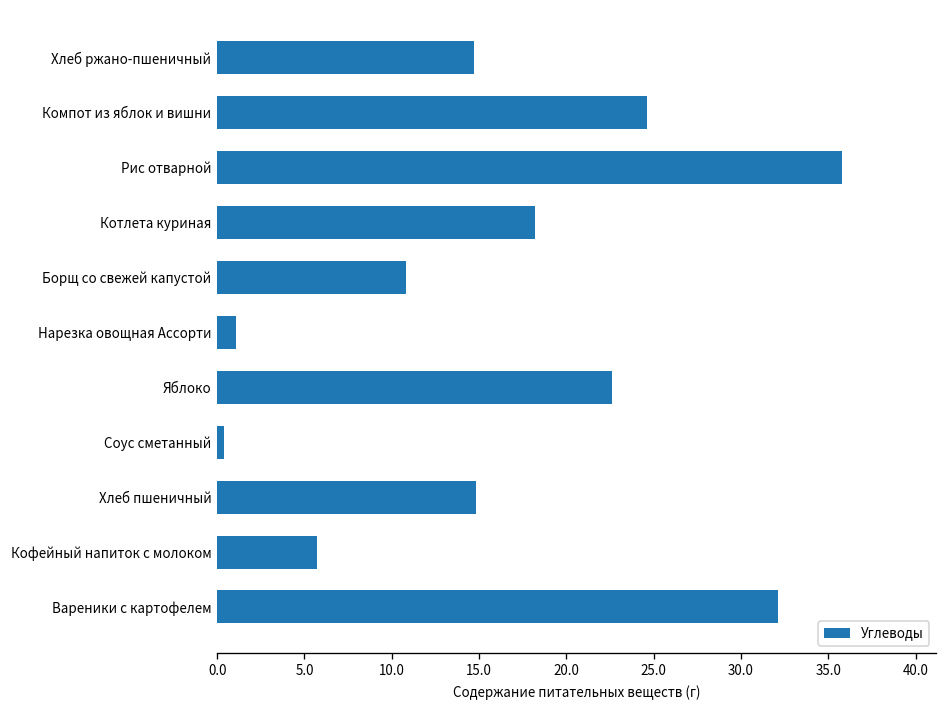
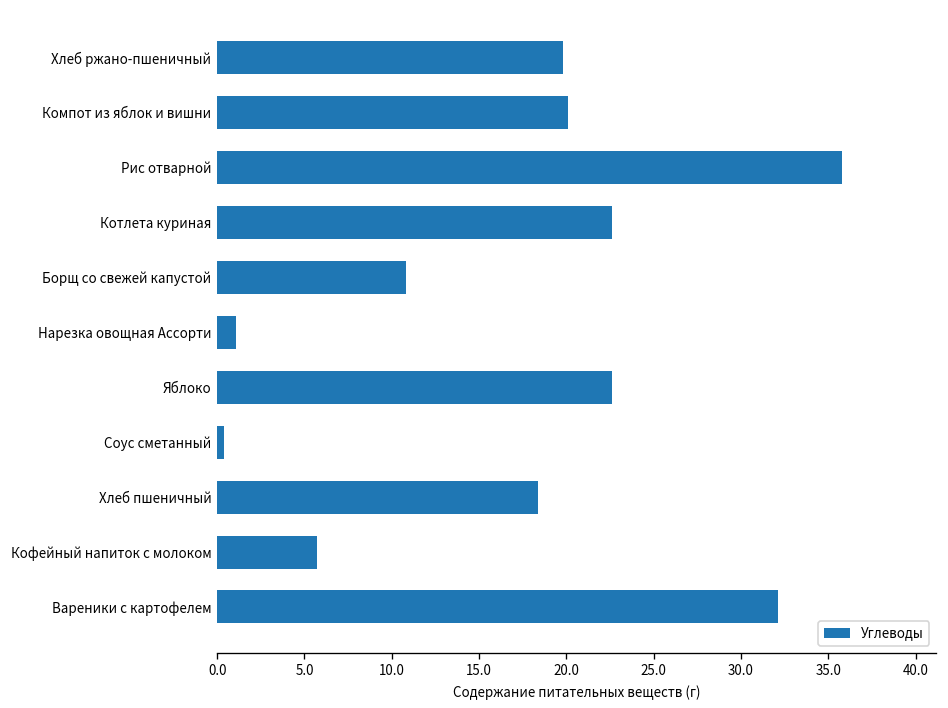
  {
-   "Хлеб ржано-пшеничный": 14.7,
-   "Компот из яблок и вишни": 24.6,
+   "Хлеб ржано-пшеничный": 19.8,
+   "Компот из яблок и вишни": 20.1,
    "Рис отварной": 35.8,
-   "Котлета куриная": 18.2,
+   "Котлета куриная": 22.6,
    "Борщ со свежей капустой": 10.8,
    "Нарезка овощная Ассорти": 1.1,
    "Яблоко": 22.6,
    "Соус сметанный": 0.4,
-   "Хлеб пшеничный": 14.8,
+   "Хлеб пшеничный": 18.4,
    "Кофейный напиток с молоком": 5.7,
    "Вареники с картофелем": 32.1
  }
